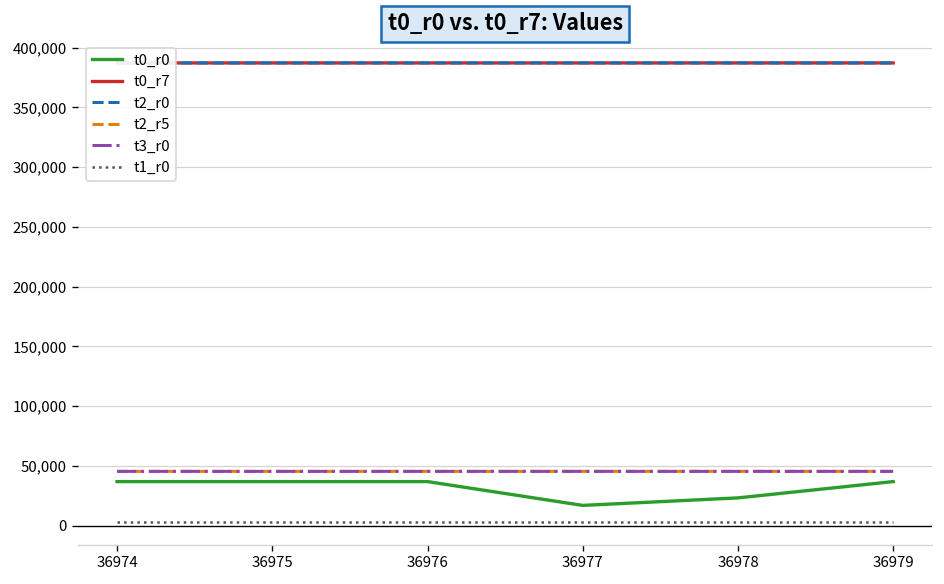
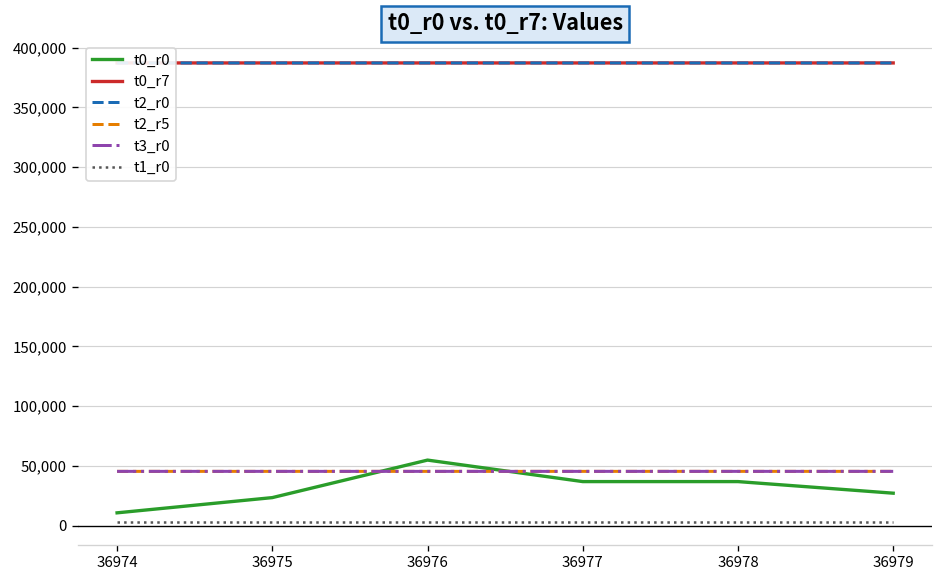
  {
    "t0_r0": {
-     "36974": "40,000",
-     "36975": "40,000",
-     "36976": "40,000",
-     "36977": "20,000",
-     "36978": "20,000",
-     "36979": "40,000"
+     "36974": "10,000",
+     "36975": "20,000",
+     "36976": "50,000",
+     "36977": "40,000",
+     "36978": "40,000",
+     "36979": "30,000"
    },
    "t2_r0": {
      "36975": "390,000",
      "36976": "390,000",
      "36977": "390,000",
      "36978": "390,000",
      "36979": "390,000"
    },
    "t3_r0": {
      "36974": "50,000",
      "36975": "50,000",
      "36976": "50,000",
      "36977": "50,000",
      "36978": "50,000",
      "36979": "50,000"
    },
    "t1_r0": {
      "36974": "0",
      "36975": "0",
      "36976": "0",
      "36977": "0",
      "36978": "0",
      "36979": "0"
    }
  }
